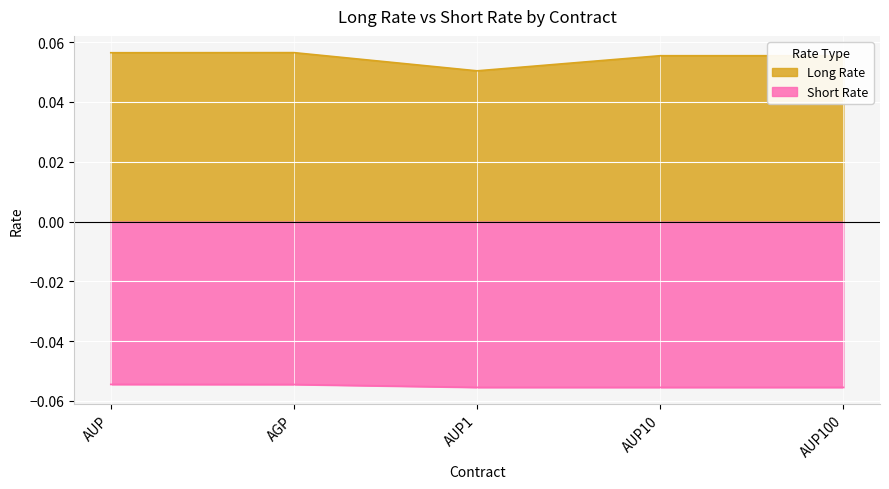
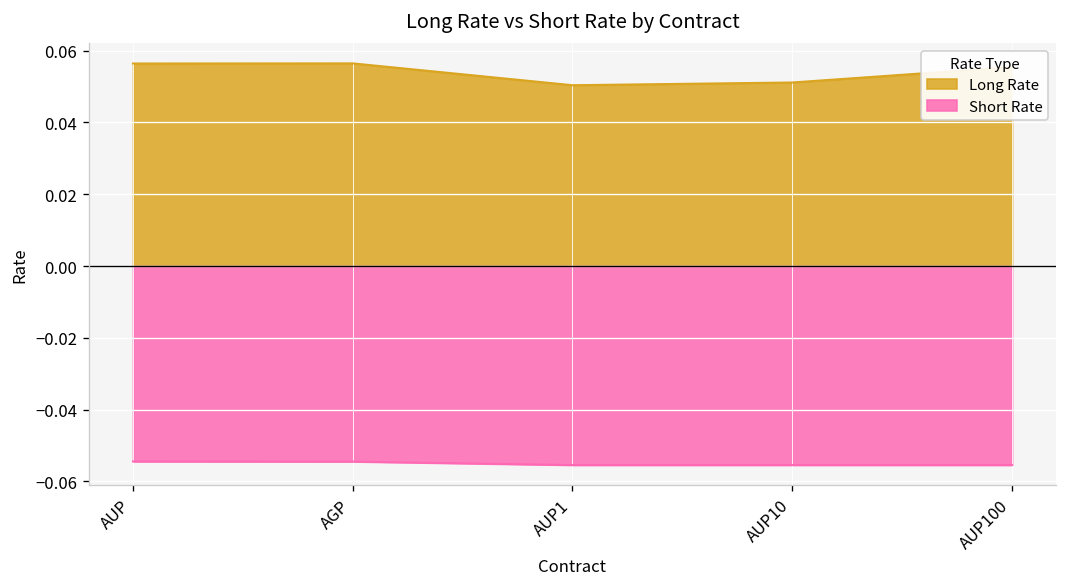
  {
    "Long Rate": {
      "AUP": 0.056,
      "AGP": 0.056,
      "AUP1": 0.050,
-     "AUP10": 0.055
+     "AUP10": 0.051
    }
  }
